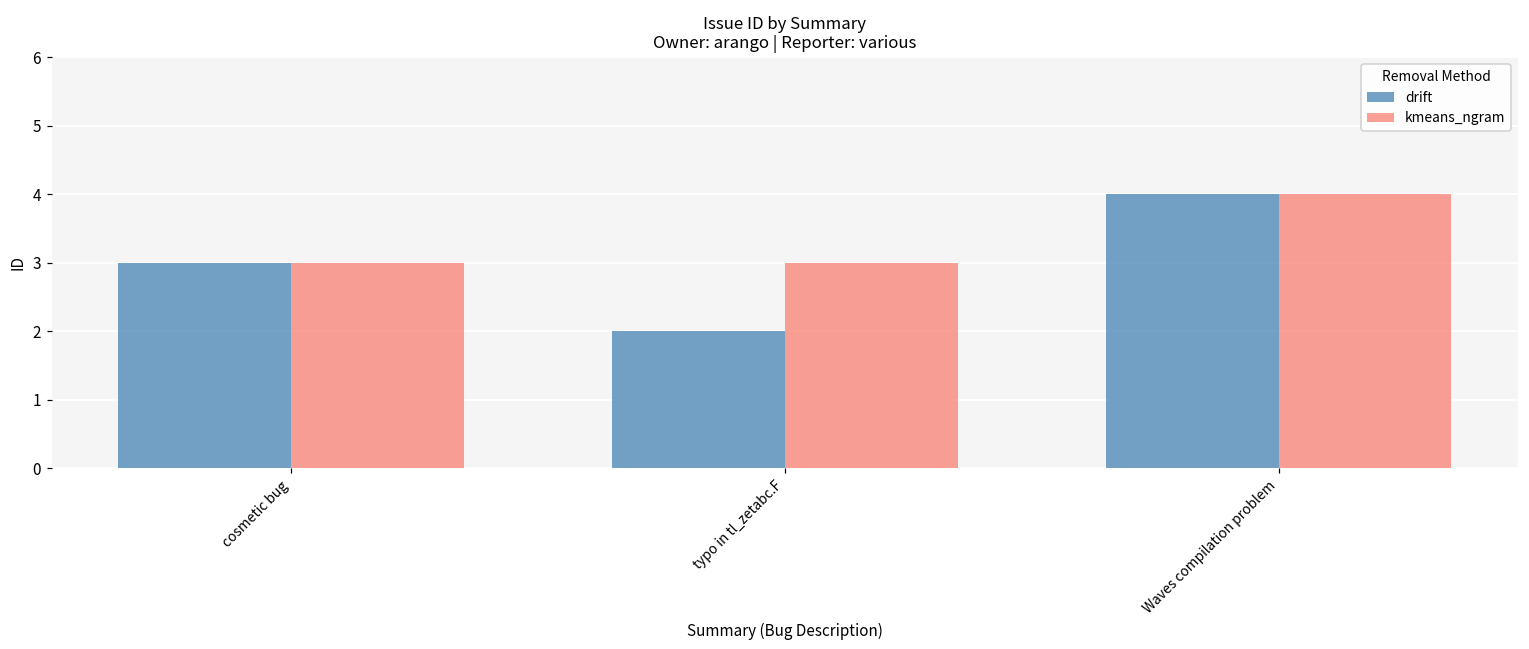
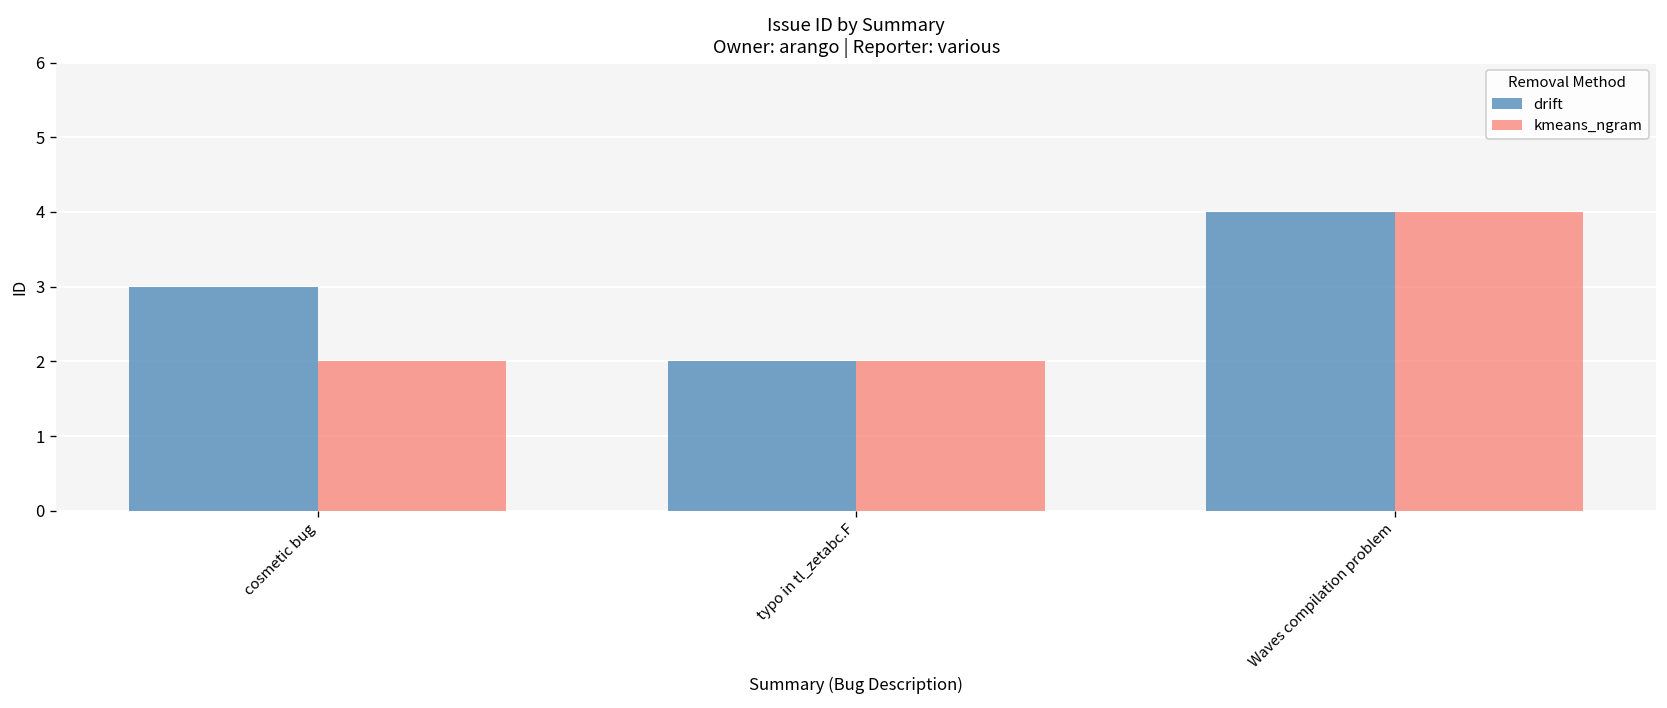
  {
    "drift": {
      "cosmetic bug": 3,
      "typo in tl_zetabc.F": 2,
      "Waves compilation problem": 4
    },
    "kmeans_ngram": {
-     "cosmetic bug": 3,
-     "typo in tl_zetabc.F": 3,
+     "cosmetic bug": 2,
+     "typo in tl_zetabc.F": 2,
      "Waves compilation problem": 4
    }
  }
